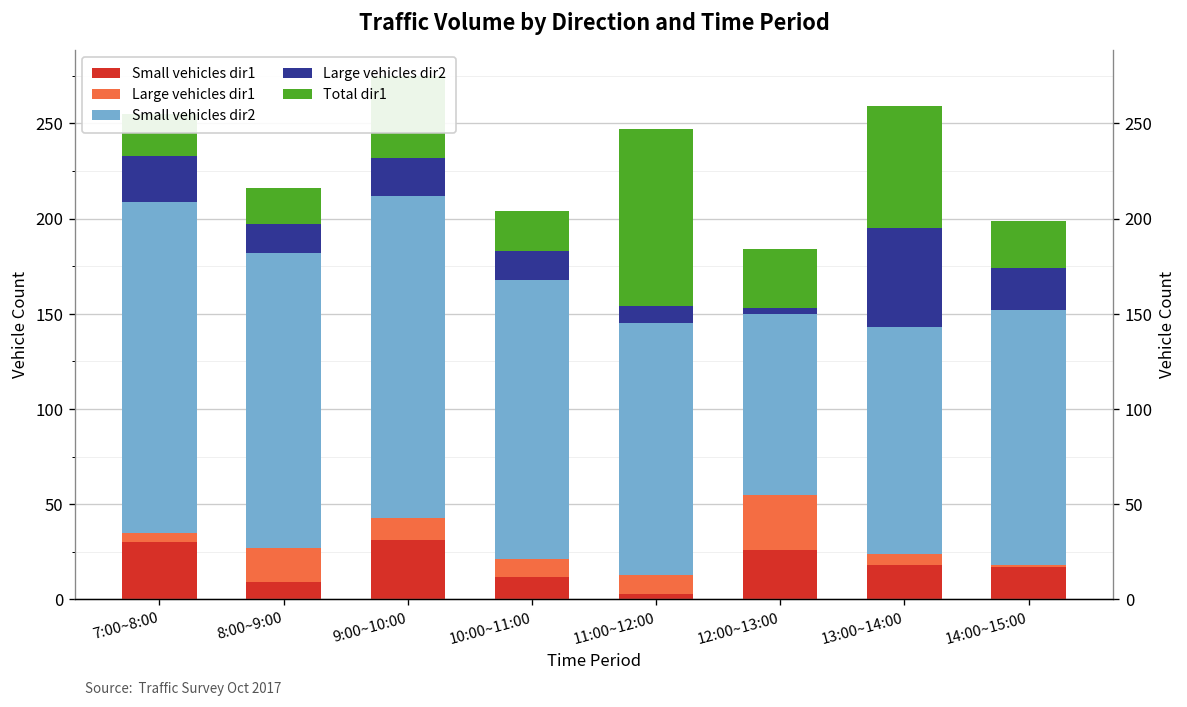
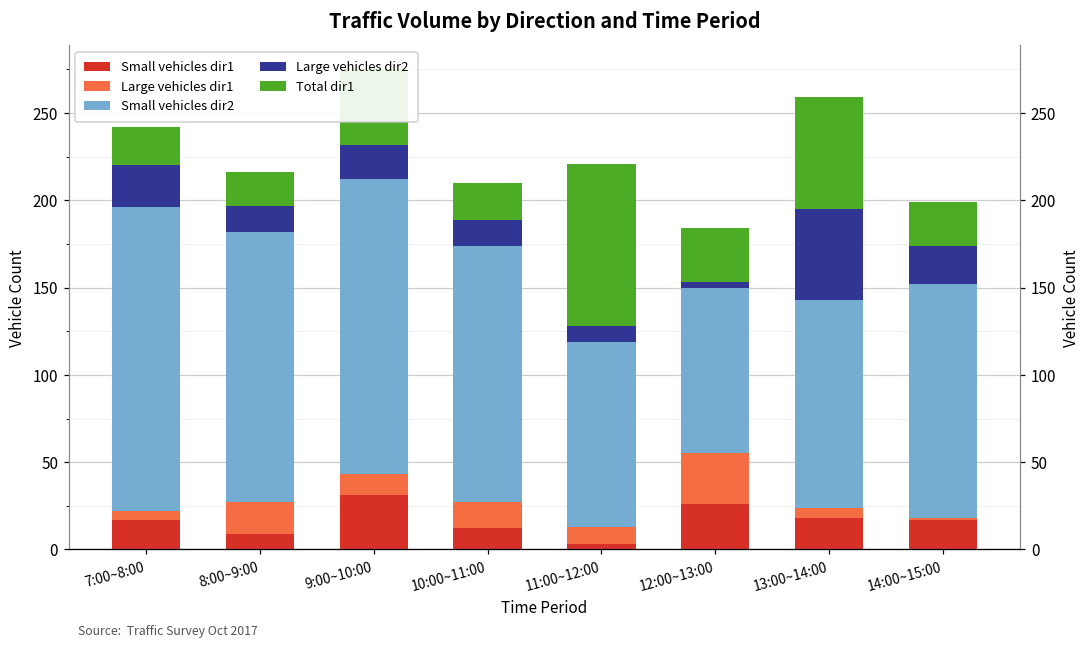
  {
    "Small vehicles dir1": {
-     "7:00~8:00": 30,
+     "7:00~8:00": 17,
      "8:00~9:00": 9,
      "9:00~10:00": 31,
      "10:00~11:00": 12,
      "11:00~12:00": 3,
      "12:00~13:00": 26,
      "13:00~14:00": 18,
      "14:00~15:00": 17
    },
    "Large vehicles dir1": {
      "7:00~8:00": 5,
      "8:00~9:00": 18,
      "9:00~10:00": 12,
-     "10:00~11:00": 9,
+     "10:00~11:00": 15,
      "11:00~12:00": 10,
      "12:00~13:00": 29,
      "13:00~14:00": 6
    },
    "Small vehicles dir2": {
      "7:00~8:00": 174,
      "8:00~9:00": 155,
      "9:00~10:00": 169,
      "10:00~11:00": 147,
-     "11:00~12:00": 132,
+     "11:00~12:00": 106,
      "12:00~13:00": 95,
      "13:00~14:00": 119,
      "14:00~15:00": 134
    },
    "Large vehicles dir2": {
      "7:00~8:00": 24,
      "8:00~9:00": 15,
      "9:00~10:00": 20,
      "10:00~11:00": 15,
      "11:00~12:00": 9,
      "12:00~13:00": 3,
      "13:00~14:00": 52,
      "14:00~15:00": 22
    },
    "Total dir1": {
      "8:00~9:00": 19,
      "10:00~11:00": 21,
      "11:00~12:00": 93,
      "12:00~13:00": 31,
      "13:00~14:00": 64,
      "14:00~15:00": 25
    }
  }
